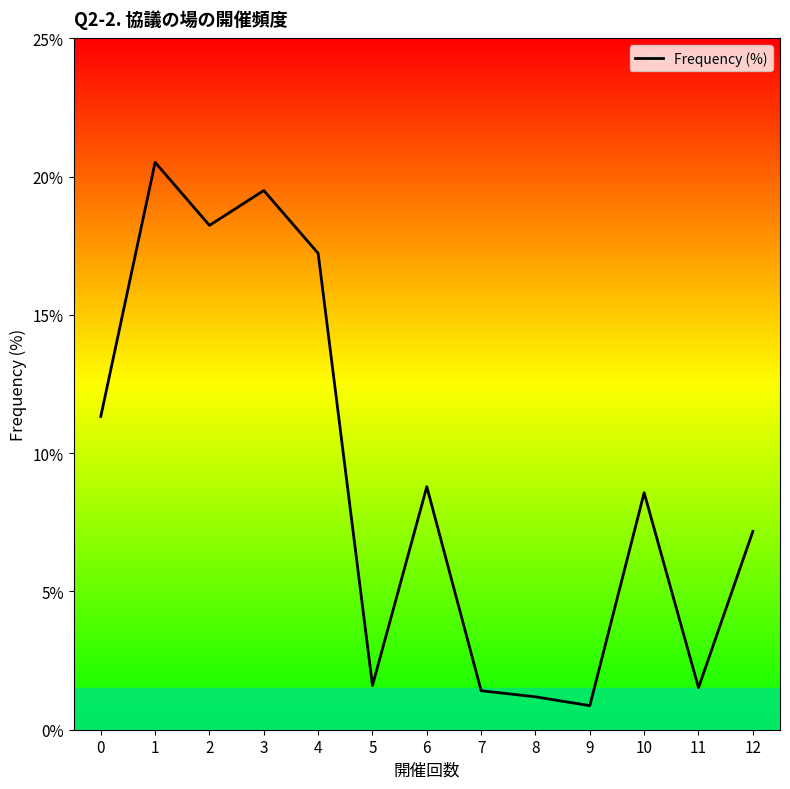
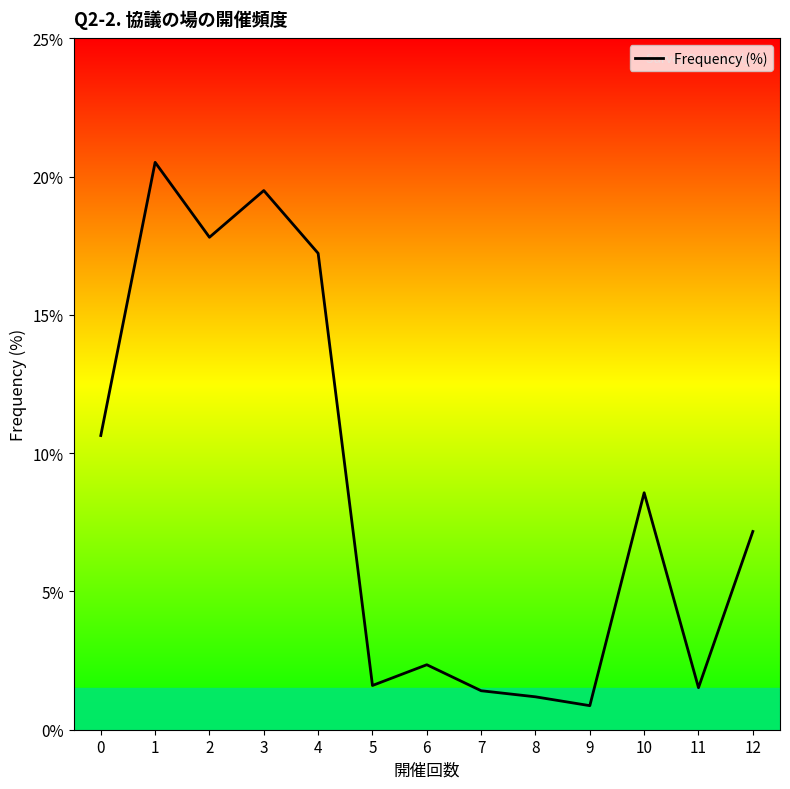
  {
-   "0": "11.3%",
+   "0": "10.6%",
    "1": "20.5%",
-   "2": "18.2%",
+   "2": "17.8%",
    "3": "19.5%",
    "4": "17.2%",
    "5": "1.6%",
-   "6": "8.8%",
+   "6": "2.4%",
    "10": "8.6%",
    "11": "1.5%",
    "12": "7.2%"
  }
